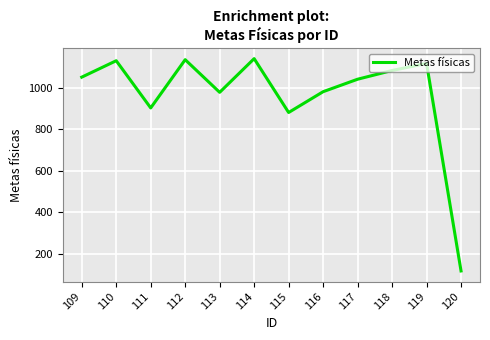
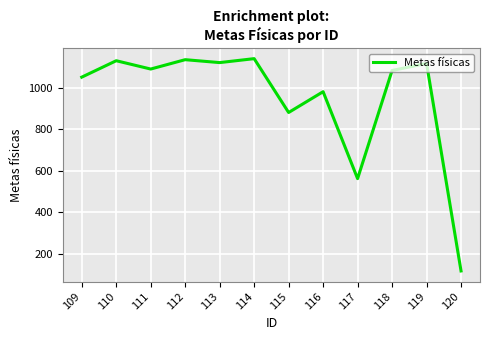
  {
    "109": 1050,
    "110": 1130,
-   "111": 900,
+   "111": 1090,
    "112": 1130,
-   "113": 980,
+   "113": 1120,
    "114": 1140,
    "115": 880,
    "116": 980,
-   "117": 1040,
+   "117": 560,
    "120": 120
  }
